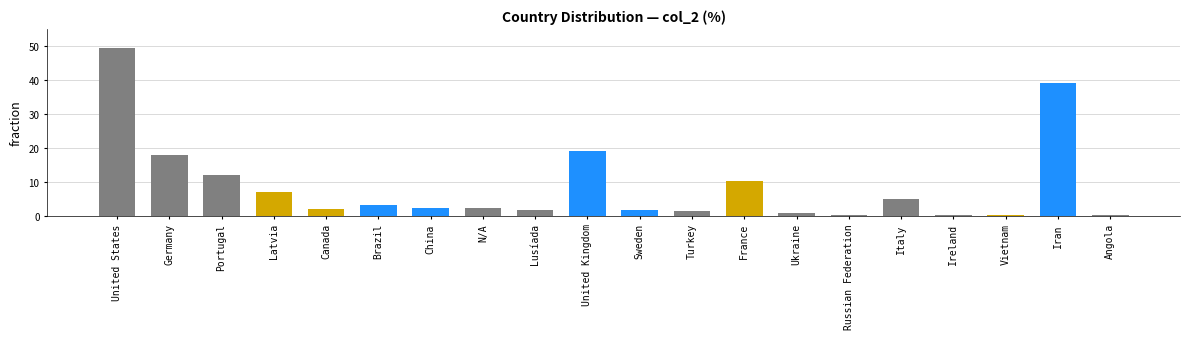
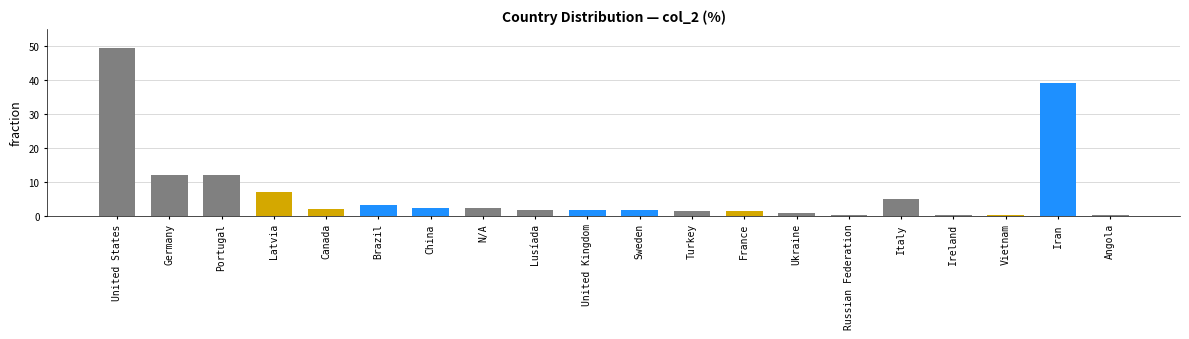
  {
    "United States": 49,
-   "Germany": 18,
+   "Germany": 12,
    "Portugal": 12,
    "Latvia": 7,
    "Canada": 2,
    "Brazil": 3,
    "China": 2,
    "N/A": 2,
    "Lusíada": 2,
-   "United Kingdom": 19,
+   "United Kingdom": 2,
    "Sweden": 2,
    "Turkey": 1,
-   "France": 10,
+   "France": 1,
    "Italy": 5,
    "Iran": 39
  }
